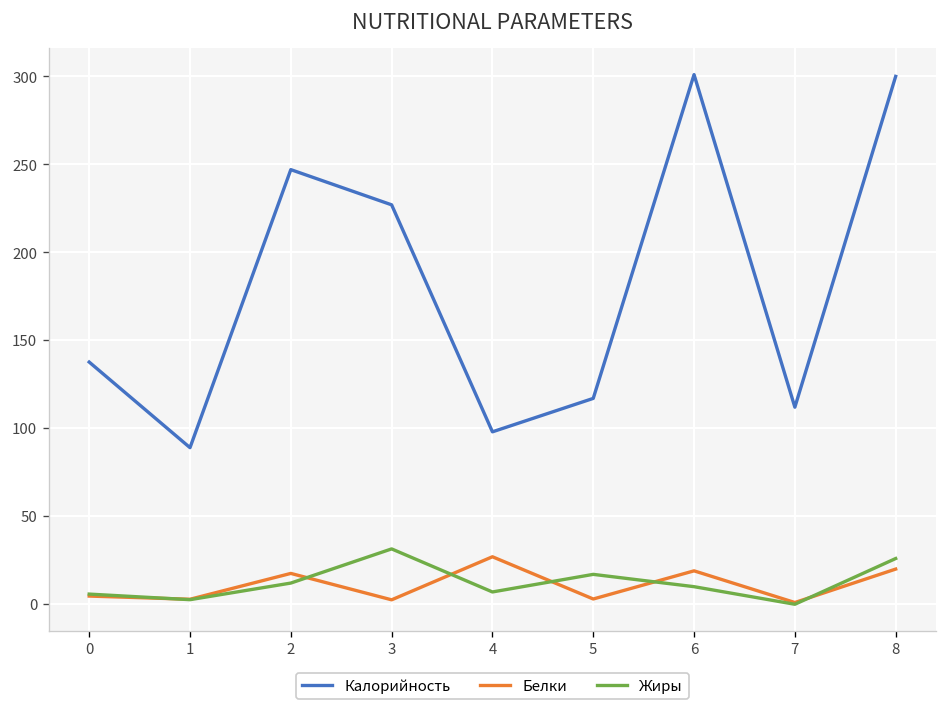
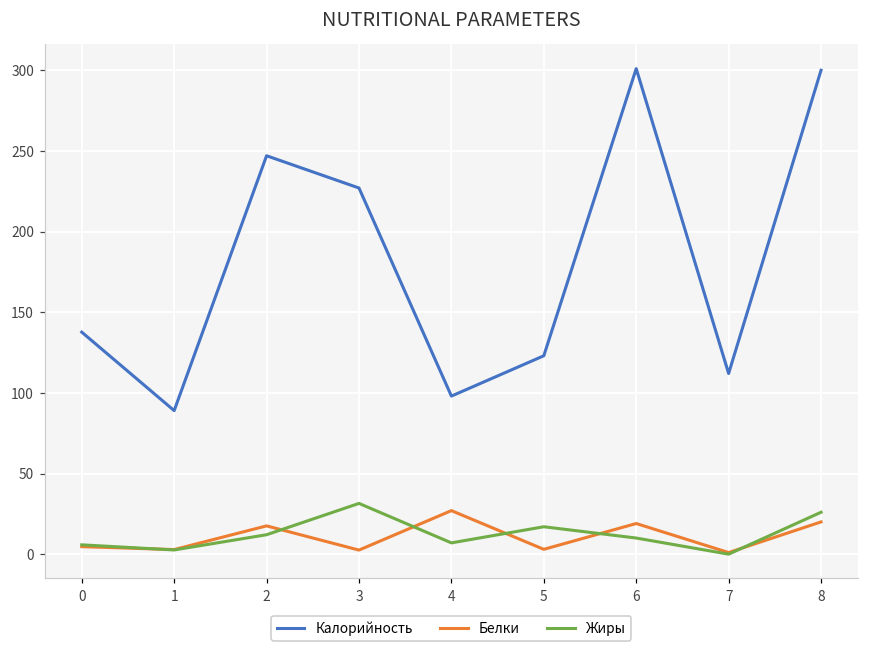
  {
    "Калорийность": {
      "0": 138,
      "1": 89,
      "2": 247,
      "3": 227,
      "4": 98,
-     "5": 117,
+     "5": 123,
      "6": 301,
      "7": 112,
      "8": 300
    },
    "Белки": {
      "2": 18,
      "3": 3,
      "4": 27,
      "5": 3,
      "6": 19,
      "8": 20
    },
    "Жиры": {
      "2": 12,
      "3": 31,
      "4": 7,
      "5": 17,
      "6": 10,
      "8": 26
    }
  }
